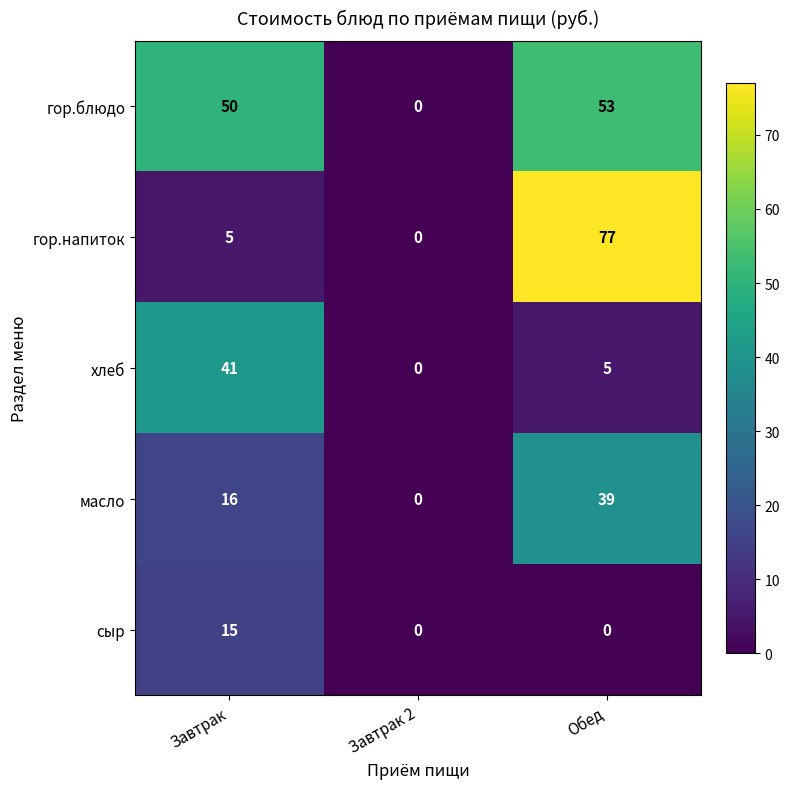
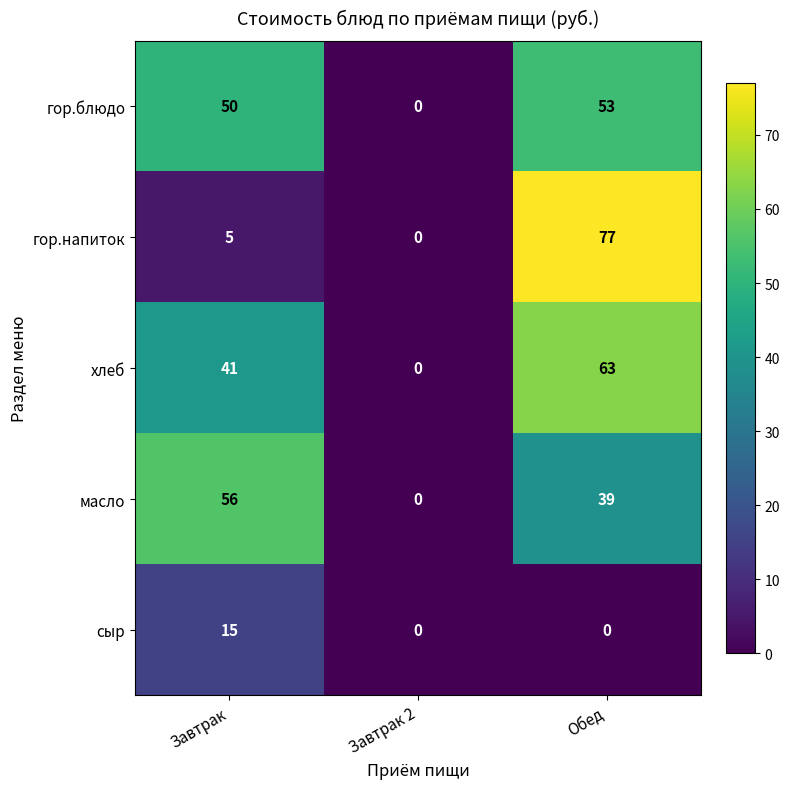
  {
    "гор.блюдо": {
      "Завтрак": 50,
      "Завтрак 2": 0,
      "Обед": 53
    },
    "гор.напиток": {
      "Завтрак": 5,
      "Завтрак 2": 0,
      "Обед": 77
    },
    "хлеб": {
      "Завтрак": 41,
      "Завтрак 2": 0,
-     "Обед": 5
+     "Обед": 63
    },
    "масло": {
-     "Завтрак": 16,
+     "Завтрак": 56,
      "Завтрак 2": 0,
      "Обед": 39
    },
    "сыр": {
      "Завтрак": 15,
      "Завтрак 2": 0,
      "Обед": 0
    }
  }
